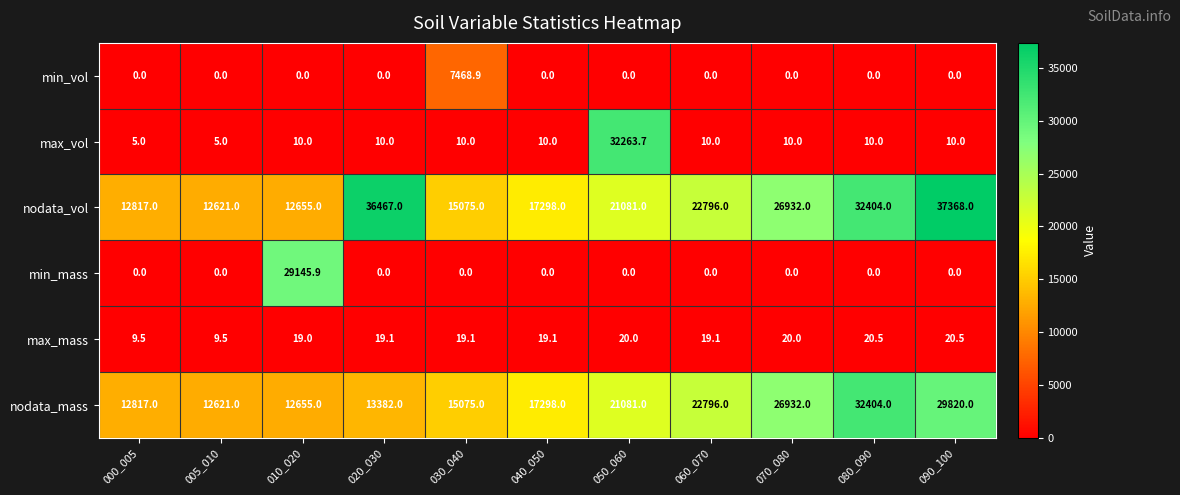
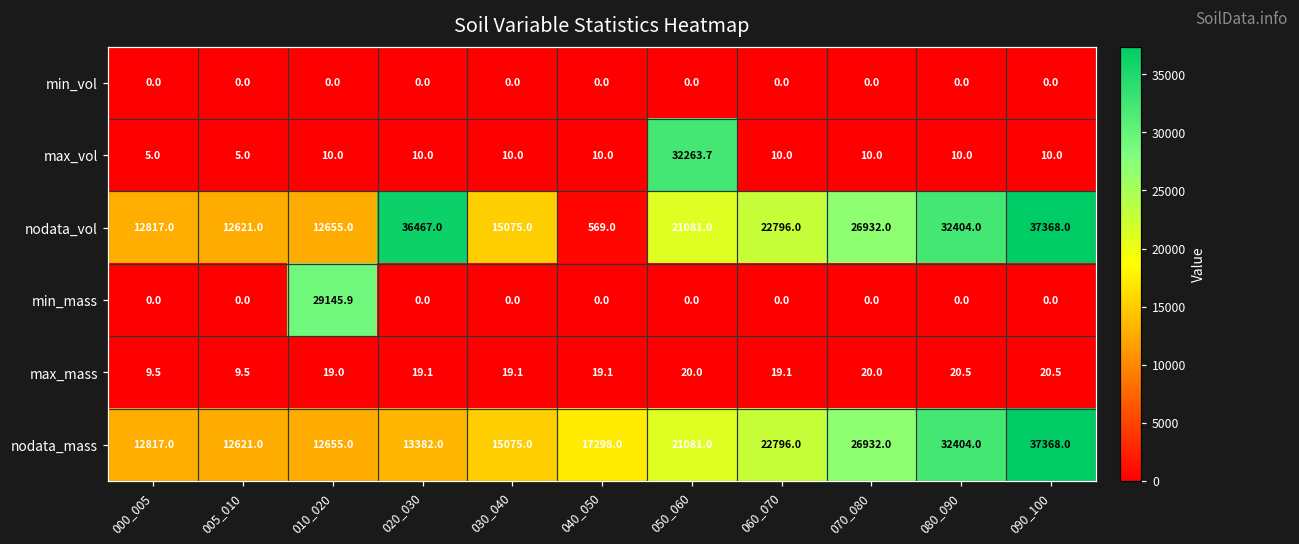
  {
    "min_vol": {
      "000_005": 0.0,
      "005_010": 0.0,
      "010_020": 0.0,
      "020_030": 0.0,
-     "030_040": 7468.9,
+     "030_040": 0.0,
      "040_050": 0.0,
      "050_060": 0.0,
      "060_070": 0.0,
      "070_080": 0.0,
      "080_090": 0.0,
      "090_100": 0.0
    },
    "max_vol": {
      "000_005": 5.0,
      "005_010": 5.0,
      "010_020": 10.0,
      "020_030": 10.0,
      "030_040": 10.0,
      "040_050": 10.0,
      "050_060": 32263.7,
      "060_070": 10.0,
      "070_080": 10.0,
      "080_090": 10.0,
      "090_100": 10.0
    },
    "nodata_vol": {
      "000_005": 12817.0,
      "005_010": 12621.0,
      "010_020": 12655.0,
      "020_030": 36467.0,
      "030_040": 15075.0,
-     "040_050": 17298.0,
+     "040_050": 569.0,
      "050_060": 21081.0,
      "060_070": 22796.0,
      "070_080": 26932.0,
      "080_090": 32404.0,
      "090_100": 37368.0
    },
    "min_mass": {
      "000_005": 0.0,
      "005_010": 0.0,
      "010_020": 29145.9,
      "020_030": 0.0,
      "030_040": 0.0,
      "040_050": 0.0,
      "050_060": 0.0,
      "060_070": 0.0,
      "070_080": 0.0,
      "080_090": 0.0,
      "090_100": 0.0
    },
    "max_mass": {
      "000_005": 9.5,
      "005_010": 9.5,
      "010_020": 19.0,
      "020_030": 19.1,
      "030_040": 19.1,
      "040_050": 19.1,
      "050_060": 20.0,
      "060_070": 19.1,
      "070_080": 20.0,
      "080_090": 20.5,
      "090_100": 20.5
    },
    "nodata_mass": {
      "000_005": 12817.0,
      "005_010": 12621.0,
      "010_020": 12655.0,
      "020_030": 13382.0,
      "030_040": 15075.0,
      "040_050": 17298.0,
      "050_060": 21081.0,
      "060_070": 22796.0,
      "070_080": 26932.0,
      "080_090": 32404.0,
-     "090_100": 29820.0
+     "090_100": 37368.0
    }
  }
